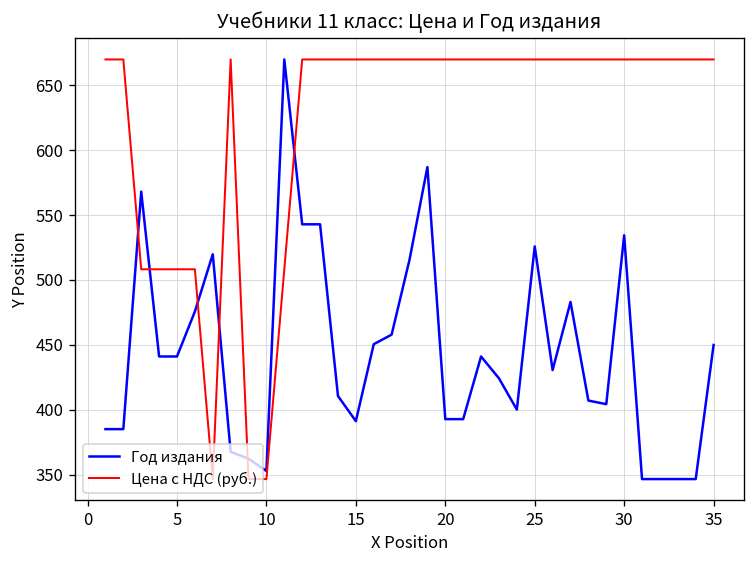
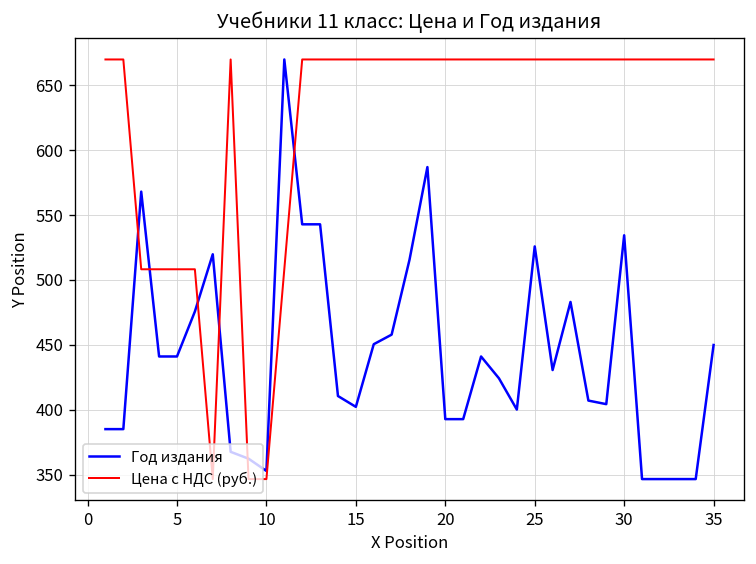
  {
    "Год издания": {
      "5": 441,
      "10": 353,
-     "15": 391,
+     "15": 402,
      "20": 393,
      "25": 526,
      "30": 534,
      "35": 450
    },
    "Цена с НДС (руб.)": {
      "5": 508,
      "10": 347,
      "15": 670,
      "20": 670,
      "25": 670,
      "30": 670,
      "35": 670
    }
  }
